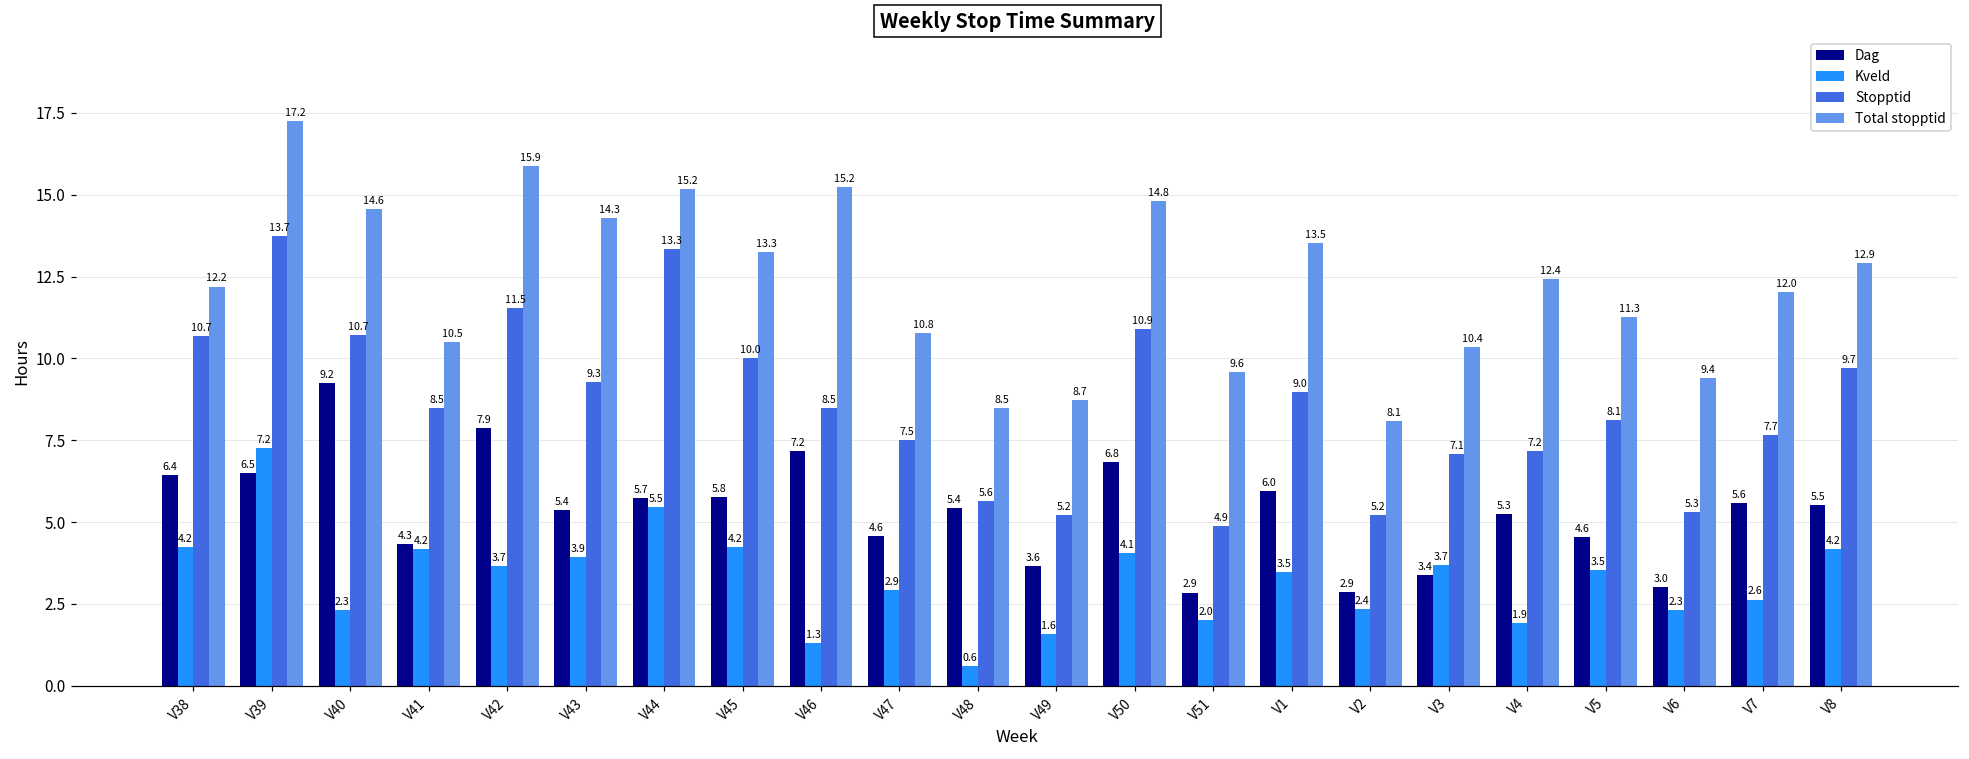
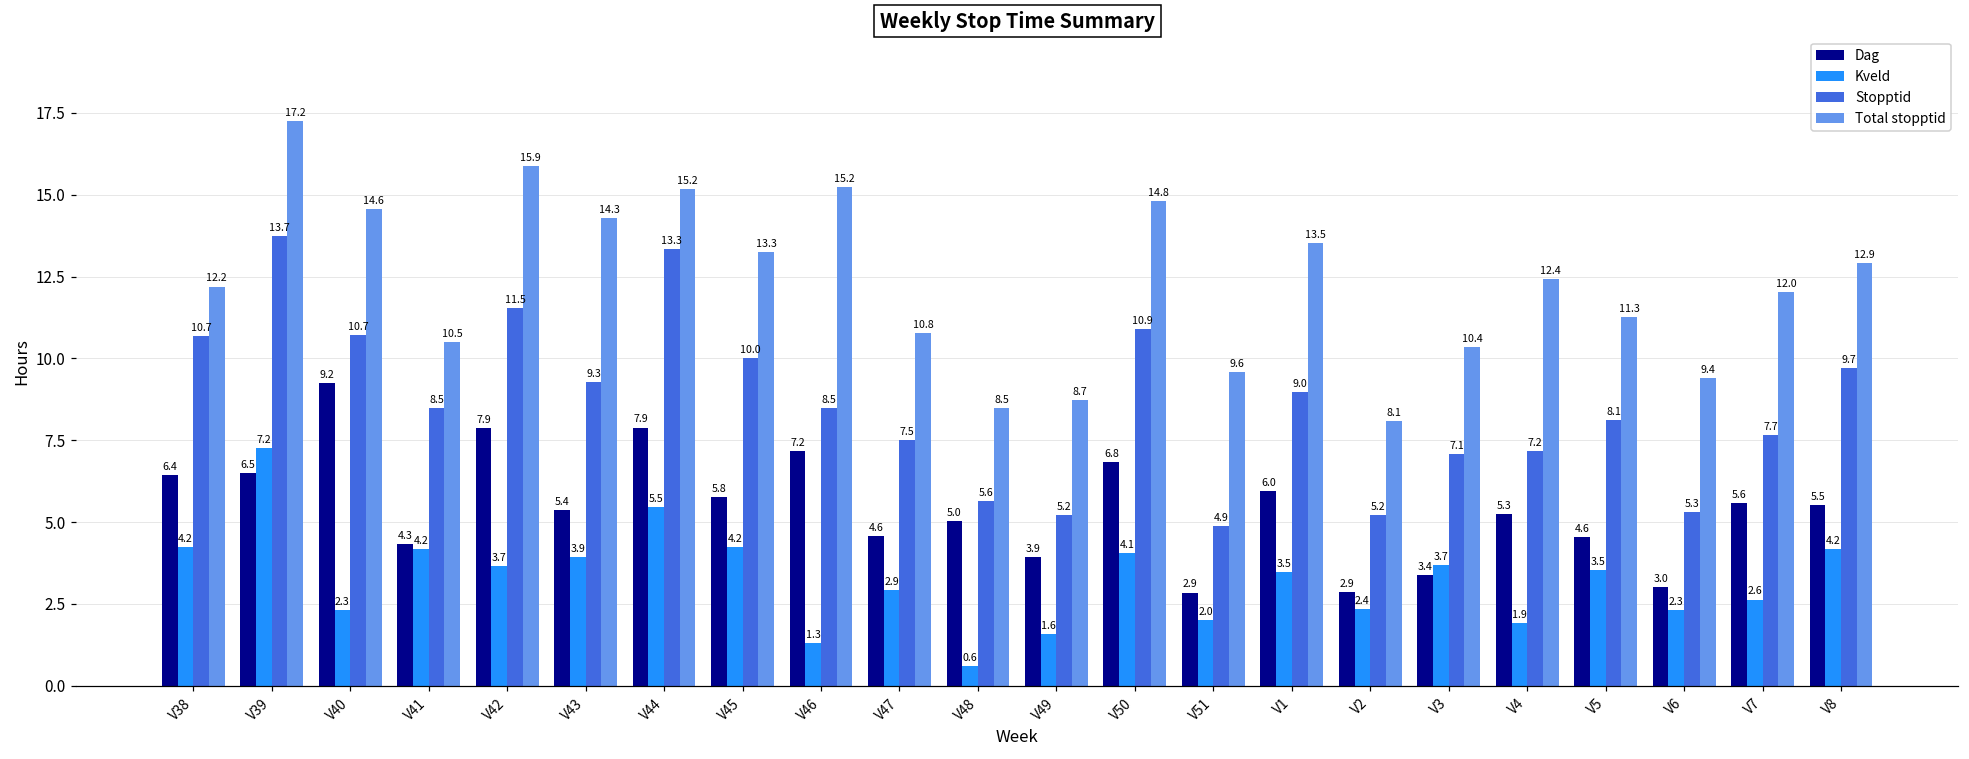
  {
    "Dag": {
      "V38": 6.4,
      "V39": 6.5,
      "V40": 9.2,
      "V41": 4.3,
      "V42": 7.9,
      "V43": 5.4,
-     "V44": 5.7,
+     "V44": 7.9,
      "V45": 5.8,
      "V46": 7.2,
      "V47": 4.6,
-     "V48": 5.4,
-     "V49": 3.6,
+     "V48": 5.0,
+     "V49": 3.9,
      "V50": 6.8,
      "V51": 2.9,
      "V1": 6.0,
      "V2": 2.9,
      "V3": 3.4,
      "V4": 5.3,
      "V5": 4.6,
      "V6": 3.0,
      "V7": 5.6,
      "V8": 5.5
    },
    "Kveld": {
      "V38": 4.2,
      "V39": 7.2,
      "V40": 2.3,
      "V41": 4.2,
      "V42": 3.7,
      "V43": 3.9,
      "V44": 5.5,
      "V45": 4.2,
      "V46": 1.3,
      "V47": 2.9,
      "V48": 0.6,
      "V49": 1.6,
      "V50": 4.1,
      "V51": 2.0,
      "V1": 3.5,
      "V2": 2.4,
      "V3": 3.7,
      "V4": 1.9,
      "V5": 3.5,
      "V6": 2.3,
      "V7": 2.6,
      "V8": 4.2
    }
  }
